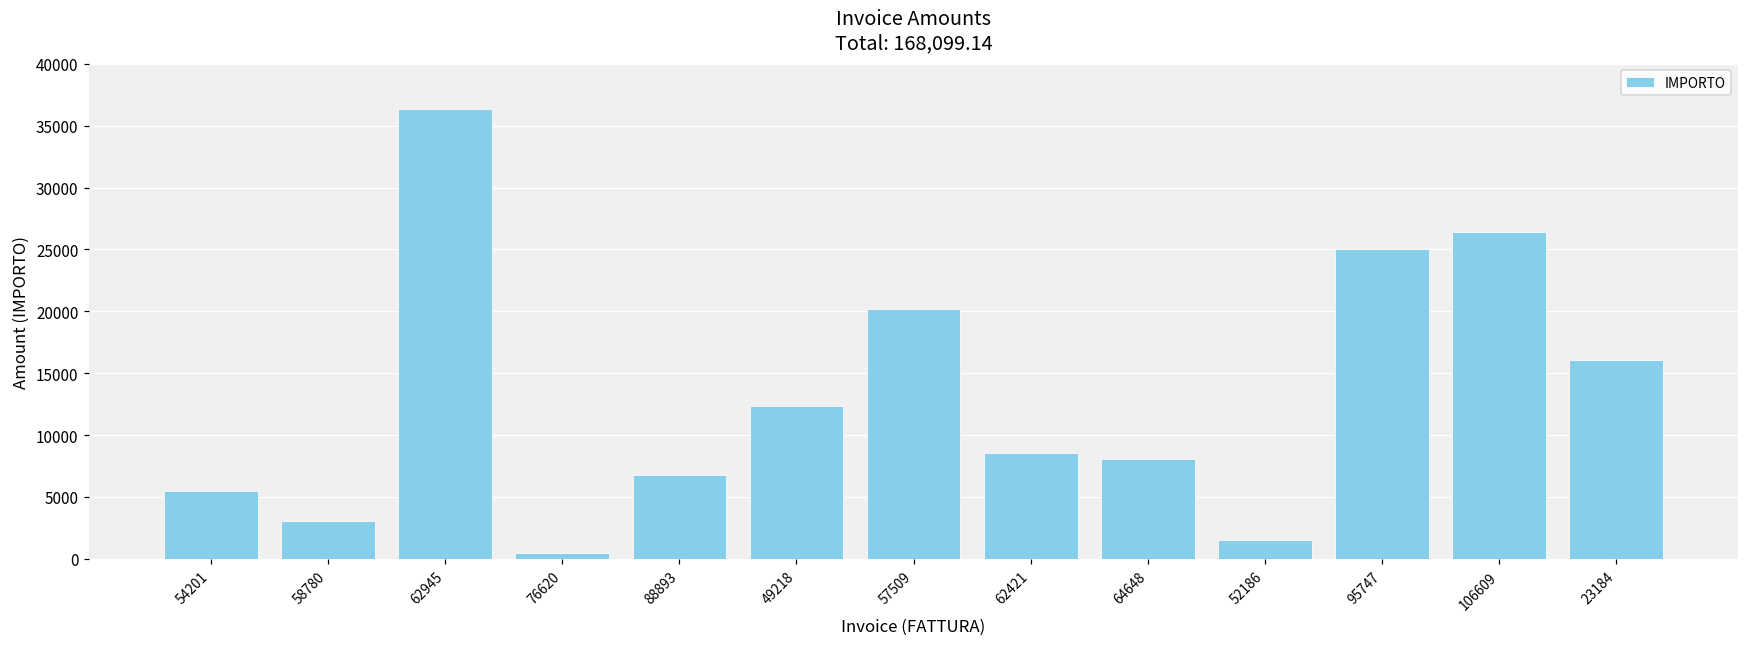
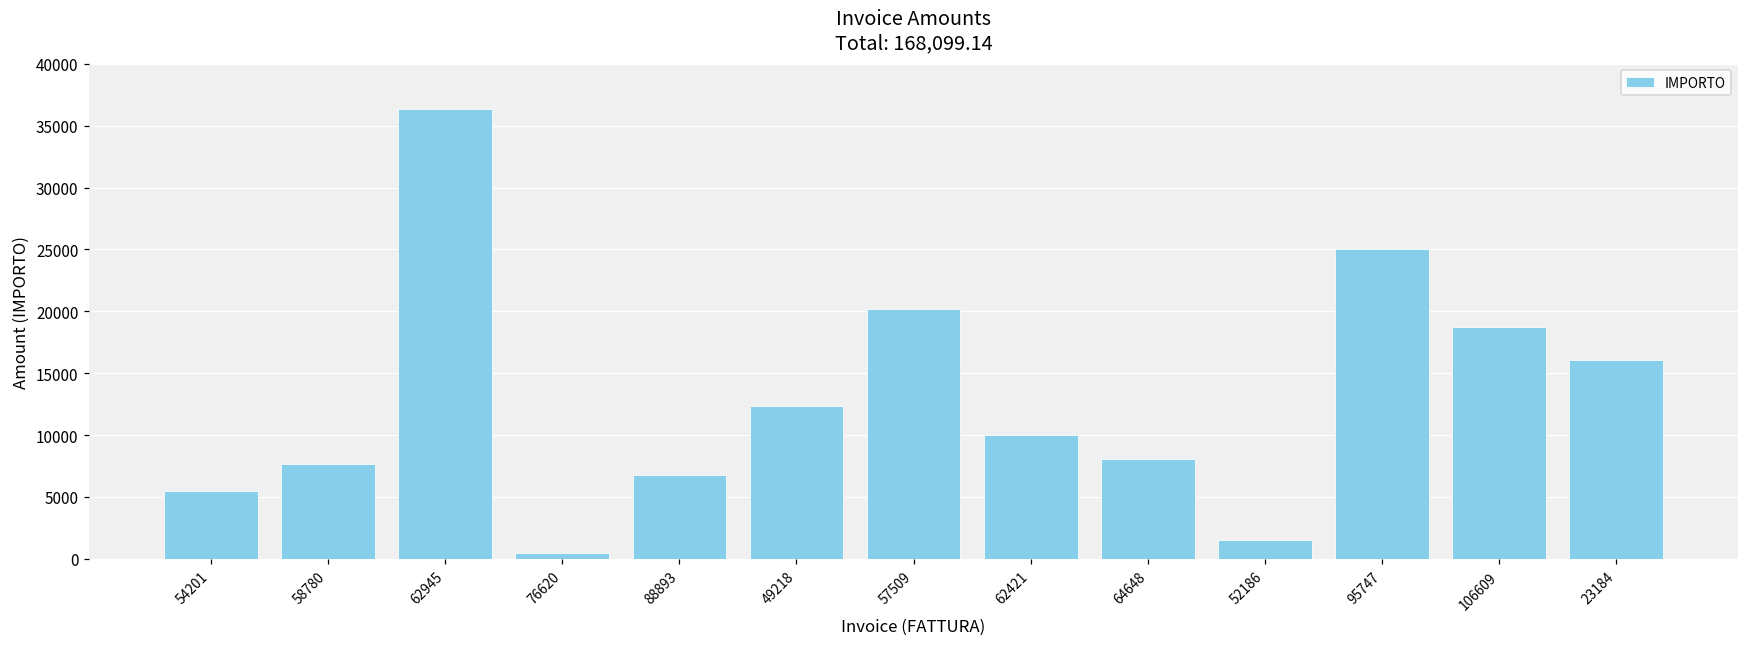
  {
    "54201": 5400,
-   "58780": 3100,
+   "58780": 7600,
    "62945": 36400,
    "76620": 400,
    "88893": 6700,
    "49218": 12400,
    "57509": 20200,
-   "62421": 8600,
+   "62421": 10000,
    "64648": 8100,
    "52186": 1500,
    "95747": 25000,
-   "106609": 26400,
+   "106609": 18800,
    "23184": 16100
  }
